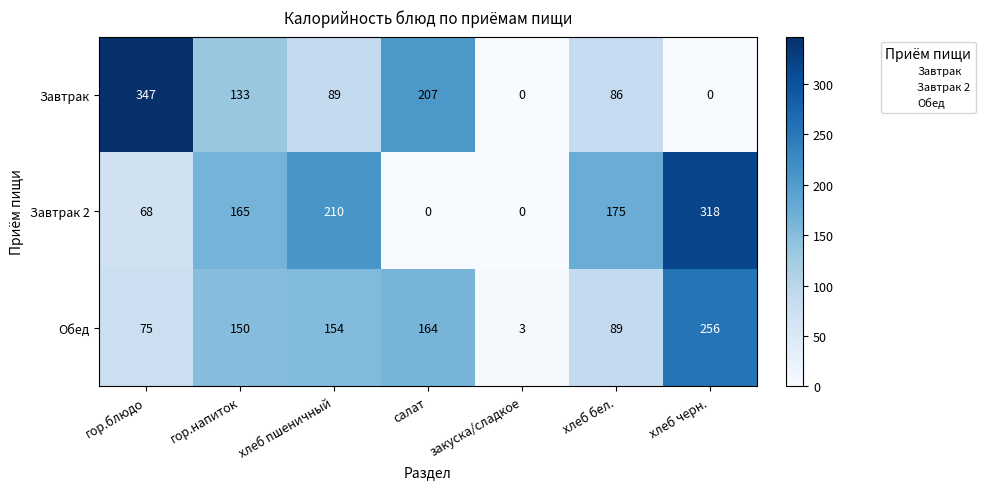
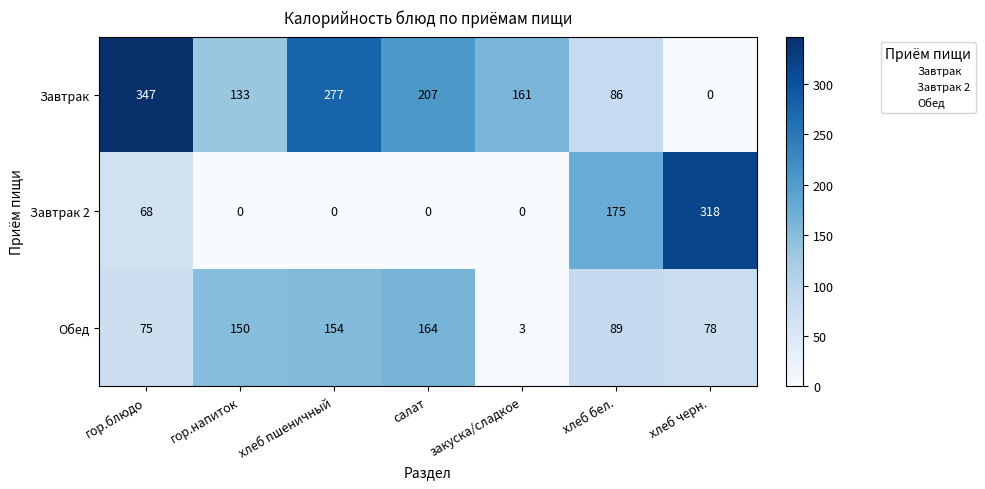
  {
    "Завтрак": {
      "гор.блюдо": 347,
      "гор.напиток": 133,
-     "хлеб пшеничный": 89,
+     "хлеб пшеничный": 277,
      "салат": 207,
-     "закуска/сладкое": 0,
+     "закуска/сладкое": 161,
      "хлеб бел.": 86,
      "хлеб черн.": 0
    },
    "Завтрак 2": {
      "гор.блюдо": 68,
-     "гор.напиток": 165,
-     "хлеб пшеничный": 210,
+     "гор.напиток": 0,
+     "хлеб пшеничный": 0,
      "салат": 0,
      "закуска/сладкое": 0,
      "хлеб бел.": 175,
      "хлеб черн.": 318
    },
    "Обед": {
      "гор.блюдо": 75,
      "гор.напиток": 150,
      "хлеб пшеничный": 154,
      "салат": 164,
      "закуска/сладкое": 3,
      "хлеб бел.": 89,
-     "хлеб черн.": 256
+     "хлеб черн.": 78
    }
  }
